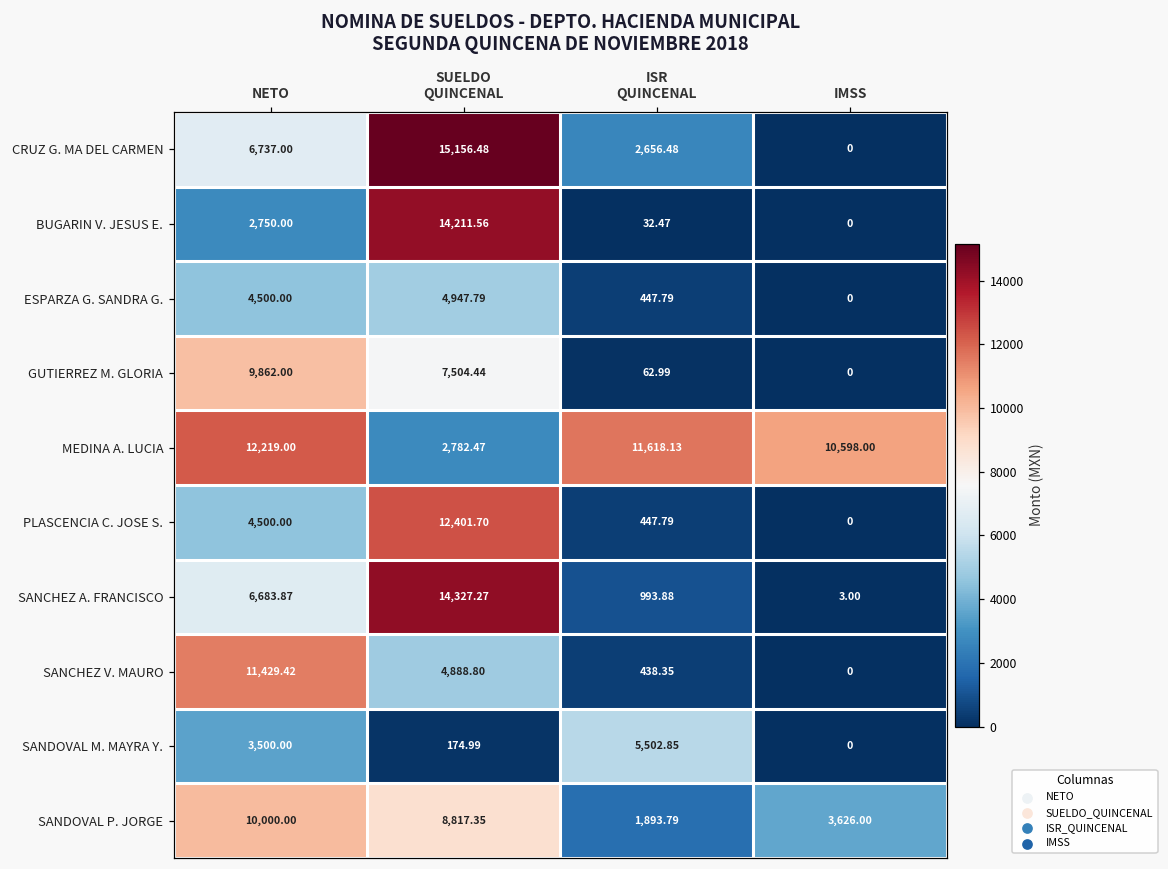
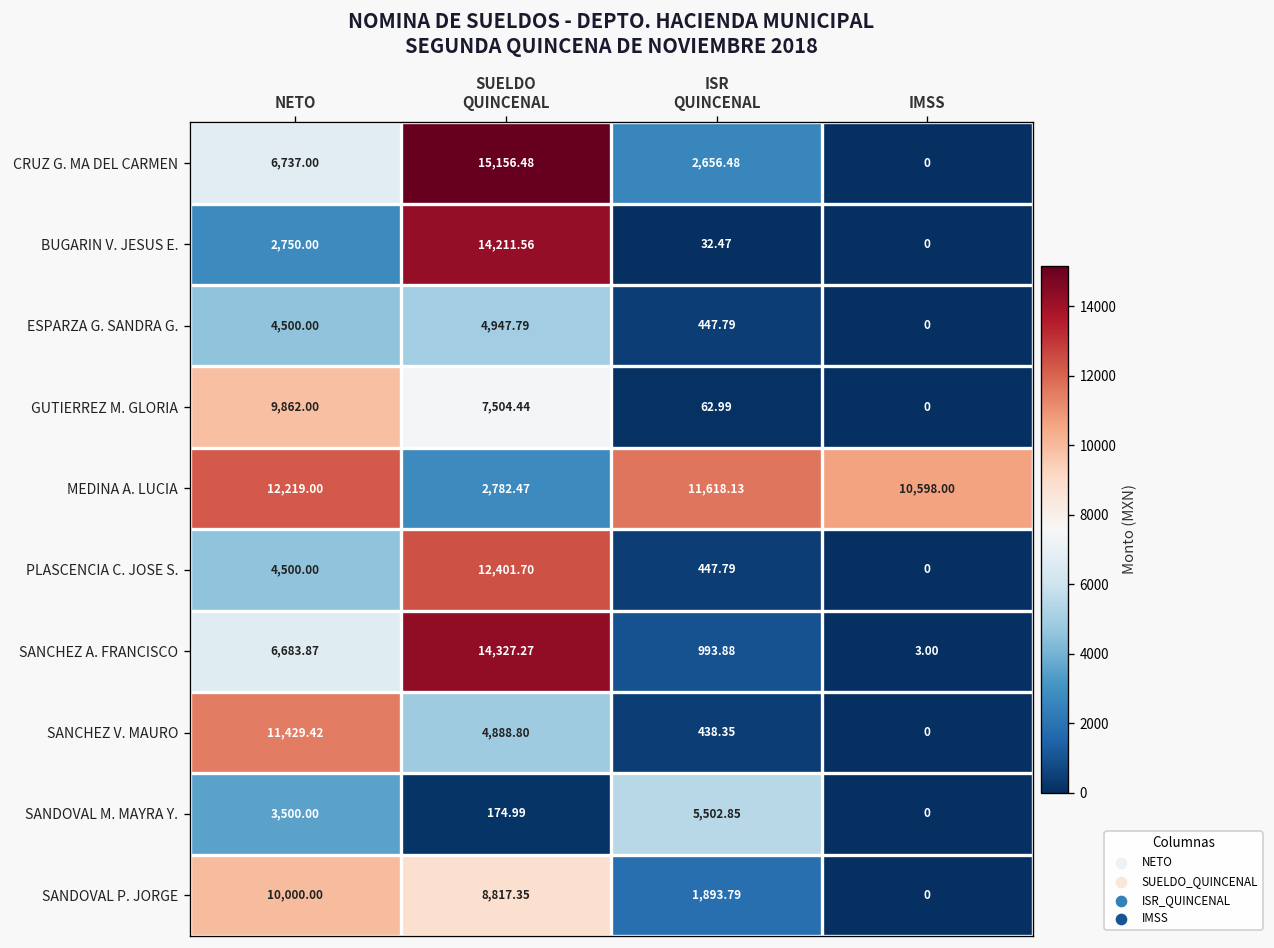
  {
    "CRUZ G. MA DEL CARMEN": {
      "NETO": "6,737.00",
      "SUELDO QUINCENAL": "15,156.48",
      "ISR QUINCENAL": "2,656.48",
      "IMSS": "0"
    },
    "BUGARIN V. JESUS E.": {
      "NETO": "2,750.00",
      "SUELDO QUINCENAL": "14,211.56",
      "ISR QUINCENAL": "32.47",
      "IMSS": "0"
    },
    "ESPARZA G. SANDRA G.": {
      "NETO": "4,500.00",
      "SUELDO QUINCENAL": "4,947.79",
      "ISR QUINCENAL": "447.79",
      "IMSS": "0"
    },
    "GUTIERREZ M. GLORIA": {
      "NETO": "9,862.00",
      "SUELDO QUINCENAL": "7,504.44",
      "ISR QUINCENAL": "62.99",
      "IMSS": "0"
    },
    "MEDINA A. LUCIA": {
      "NETO": "12,219.00",
      "SUELDO QUINCENAL": "2,782.47",
      "ISR QUINCENAL": "11,618.13",
      "IMSS": "10,598.00"
    },
    "PLASCENCIA C. JOSE S.": {
      "NETO": "4,500.00",
      "SUELDO QUINCENAL": "12,401.70",
      "ISR QUINCENAL": "447.79",
      "IMSS": "0"
    },
    "SANCHEZ A. FRANCISCO": {
      "NETO": "6,683.87",
      "SUELDO QUINCENAL": "14,327.27",
      "ISR QUINCENAL": "993.88",
      "IMSS": "3.00"
    },
    "SANCHEZ V. MAURO": {
      "NETO": "11,429.42",
      "SUELDO QUINCENAL": "4,888.80",
      "ISR QUINCENAL": "438.35",
      "IMSS": "0"
    },
    "SANDOVAL M. MAYRA Y.": {
      "NETO": "3,500.00",
      "SUELDO QUINCENAL": "174.99",
      "ISR QUINCENAL": "5,502.85",
      "IMSS": "0"
    },
    "SANDOVAL P. JORGE": {
      "NETO": "10,000.00",
      "SUELDO QUINCENAL": "8,817.35",
      "ISR QUINCENAL": "1,893.79",
-     "IMSS": "3,626.00"
+     "IMSS": "0"
    }
  }
